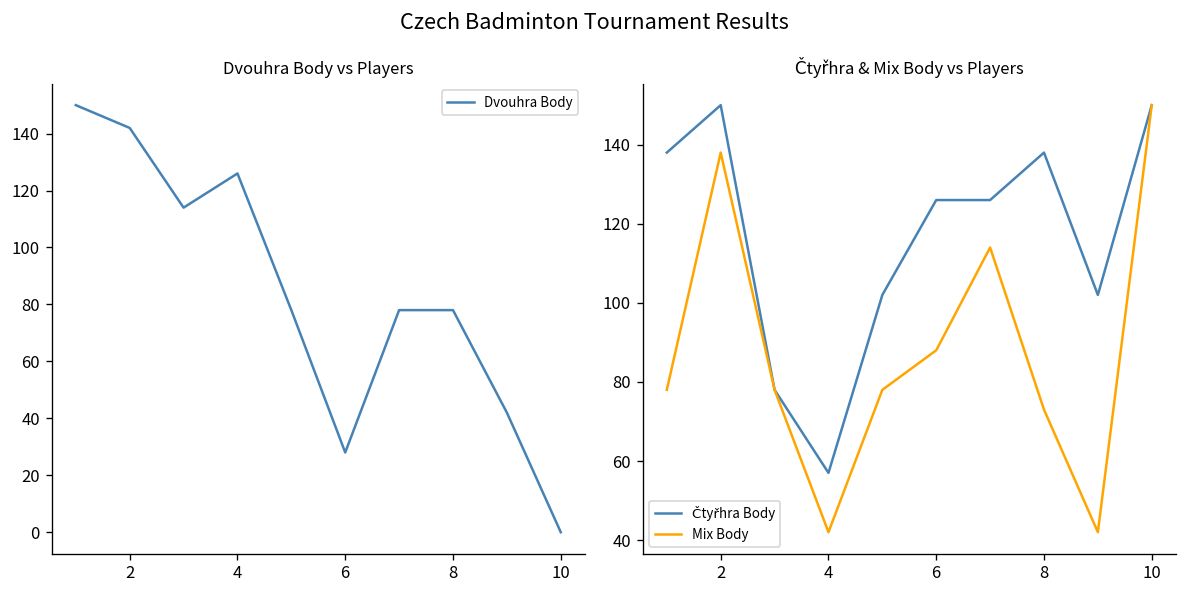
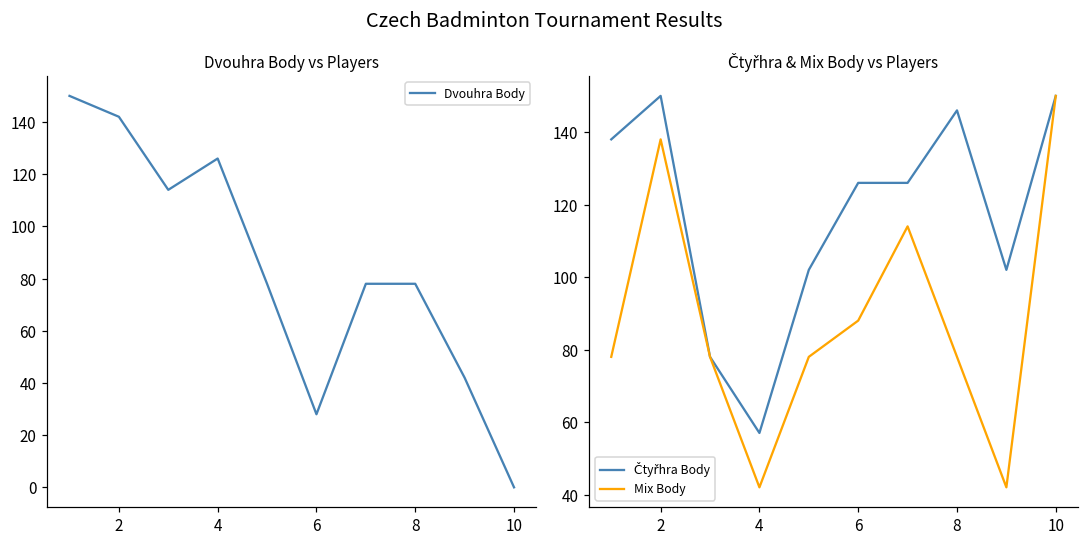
  {
    "Dvouhra Body vs Players": {
      "2": 142,
      "4": 126,
      "6": 28,
      "8": 78,
      "10": 0
    },
    "Čtyřhra & Mix Body vs Players": {
      "Čtyřhra Body": {
        "2": 150,
        "4": 57,
        "6": 126,
-       "8": 138
+       "8": 146
      },
      "Mix Body": {
        "2": 138,
        "4": 42,
        "6": 88,
-       "8": 73
+       "8": 78
      }
    }
  }
